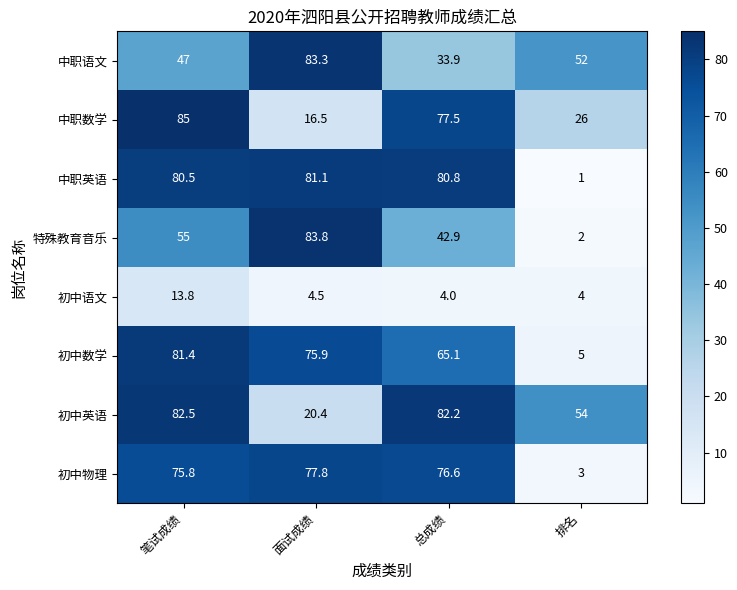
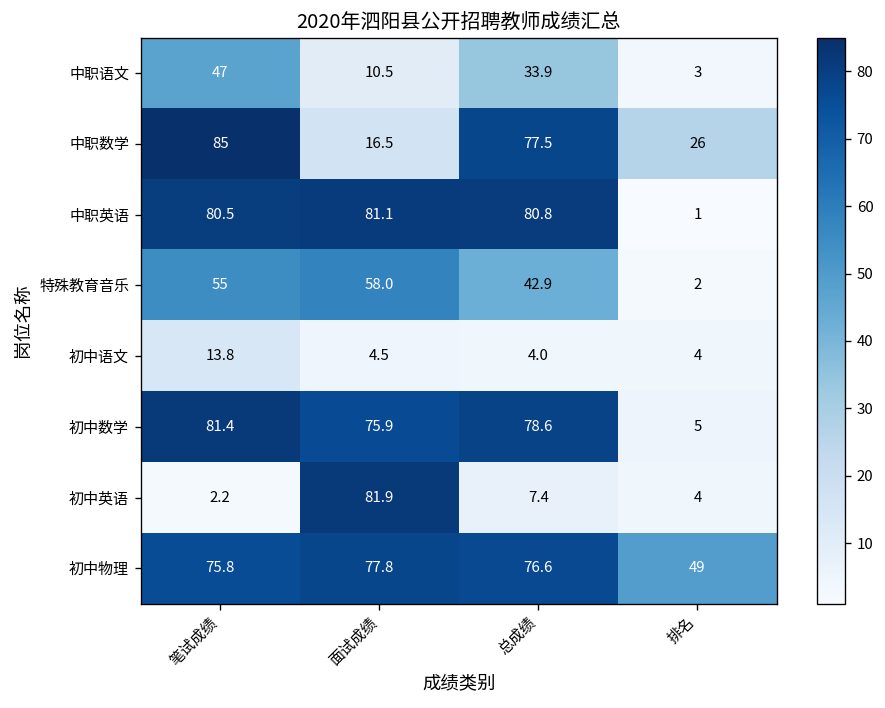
  {
    "中职语文": {
      "笔试成绩": 47,
-     "面试成绩": 83.3,
+     "面试成绩": 10.5,
      "总成绩": 33.9,
-     "排名": 52
+     "排名": 3
    },
    "中职数学": {
      "笔试成绩": 85,
      "面试成绩": 16.5,
      "总成绩": 77.5,
      "排名": 26
    },
    "中职英语": {
      "笔试成绩": 80.5,
      "面试成绩": 81.1,
      "总成绩": 80.8,
      "排名": 1
    },
    "特殊教育音乐": {
      "笔试成绩": 55,
-     "面试成绩": 83.8,
+     "面试成绩": 58.0,
      "总成绩": 42.9,
      "排名": 2
    },
    "初中语文": {
      "笔试成绩": 13.8,
      "面试成绩": 4.5,
      "总成绩": 4.0,
      "排名": 4
    },
    "初中数学": {
      "笔试成绩": 81.4,
      "面试成绩": 75.9,
-     "总成绩": 65.1,
+     "总成绩": 78.6,
      "排名": 5
    },
    "初中英语": {
-     "笔试成绩": 82.5,
-     "面试成绩": 20.4,
-     "总成绩": 82.2,
-     "排名": 54
+     "笔试成绩": 2.2,
+     "面试成绩": 81.9,
+     "总成绩": 7.4,
+     "排名": 4
    },
    "初中物理": {
      "笔试成绩": 75.8,
      "面试成绩": 77.8,
      "总成绩": 76.6,
-     "排名": 3
+     "排名": 49
    }
  }
